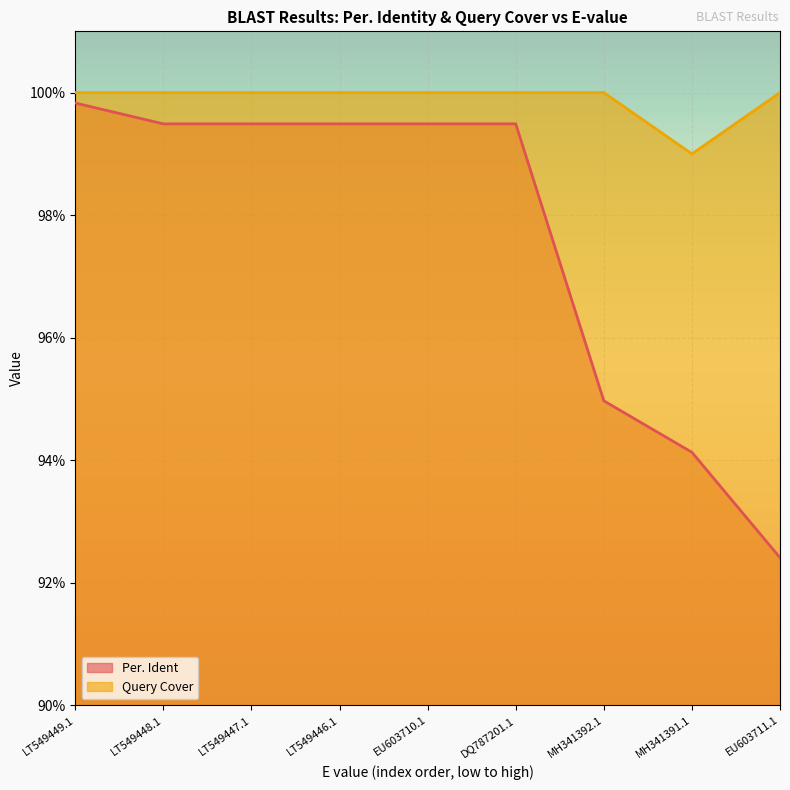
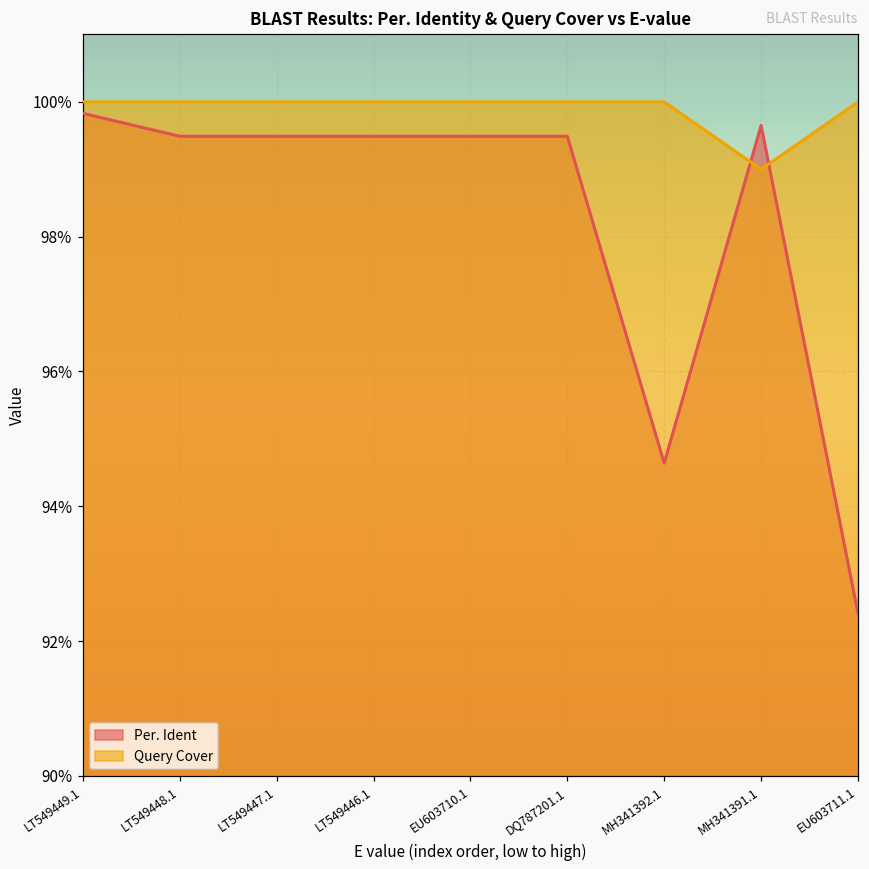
  {
    "Per. Ident": {
      "LT549449.1": "99.8%",
      "LT549448.1": "99.5%",
      "LT549447.1": "99.5%",
      "LT549446.1": "99.5%",
      "EU603710.1": "99.5%",
      "DQ787201.1": "99.5%",
-     "MH341392.1": "95.0%",
-     "MH341391.1": "94.1%",
+     "MH341392.1": "94.6%",
+     "MH341391.1": "99.7%",
      "EU603711.1": "92.4%"
    },
    "Query Cover": {
      "LT549449.1": "100.0%",
      "LT549448.1": "100.0%",
      "LT549447.1": "100.0%",
      "LT549446.1": "100.0%",
      "EU603710.1": "100.0%",
      "DQ787201.1": "100.0%",
      "MH341392.1": "100.0%",
      "MH341391.1": "99.0%",
      "EU603711.1": "100.0%"
    }
  }
